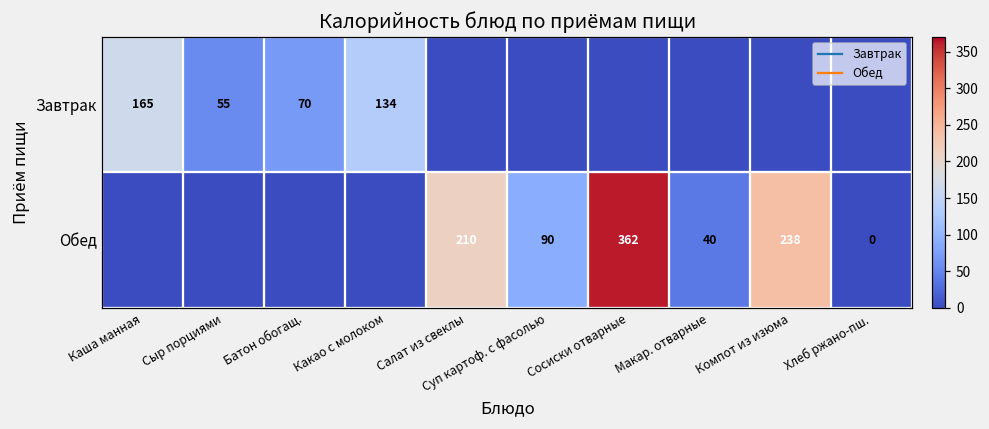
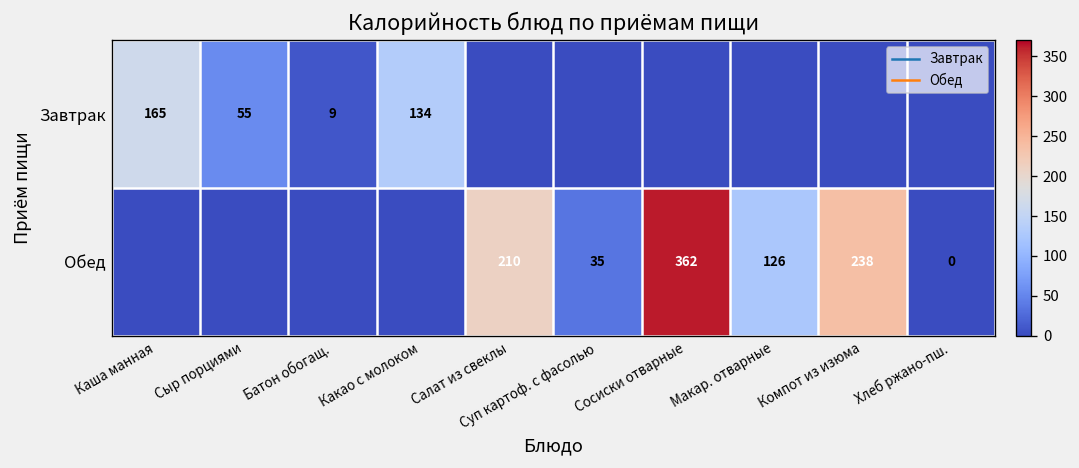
  {
    "Завтрак": {
      "Каша манная": 165,
      "Сыр порциями": 55,
-     "Батон обогащ.": 70,
+     "Батон обогащ.": 9,
      "Какао с молоком": 134
    },
    "Обед": {
      "Салат из свеклы": 210,
-     "Суп картоф. с фасолью": 90,
+     "Суп картоф. с фасолью": 35,
      "Сосиски отварные": 362,
-     "Макар. отварные": 40,
+     "Макар. отварные": 126,
      "Компот из изюма": 238,
      "Хлеб ржано-пш.": 0
    }
  }
